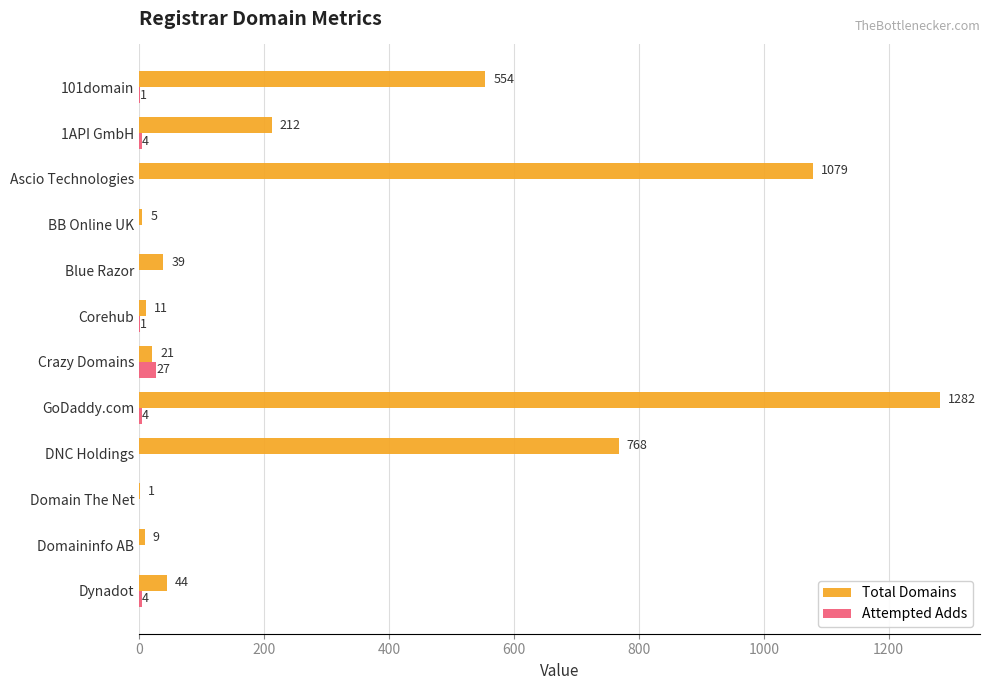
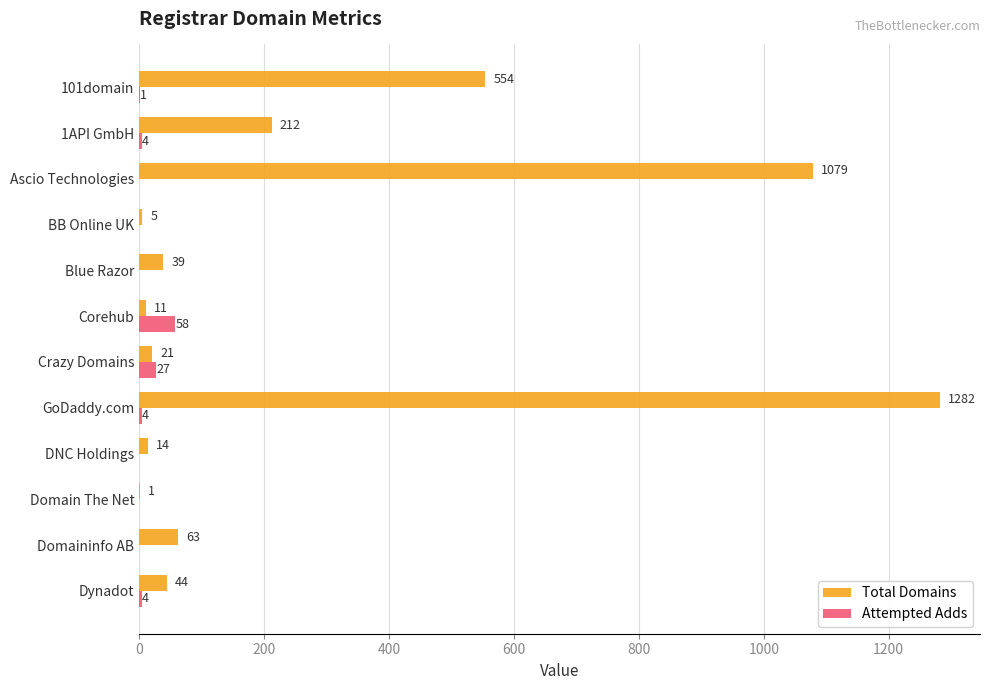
  {
    "Total Domains": {
      "101domain": 554,
      "1API GmbH": 212,
      "Ascio Technologies": 1079,
      "BB Online UK": 5,
      "Blue Razor": 39,
      "Corehub": 11,
      "Crazy Domains": 21,
      "GoDaddy.com": 1282,
-     "DNC Holdings": 768,
+     "DNC Holdings": 14,
      "Domain The Net": 1,
-     "Domaininfo AB": 9,
+     "Domaininfo AB": 63,
      "Dynadot": 44
    },
    "Attempted Adds": {
      "101domain": 1,
      "1API GmbH": 4,
-     "Corehub": 1,
+     "Corehub": 58,
      "Crazy Domains": 27,
      "GoDaddy.com": 4,
      "Dynadot": 4
    }
  }
